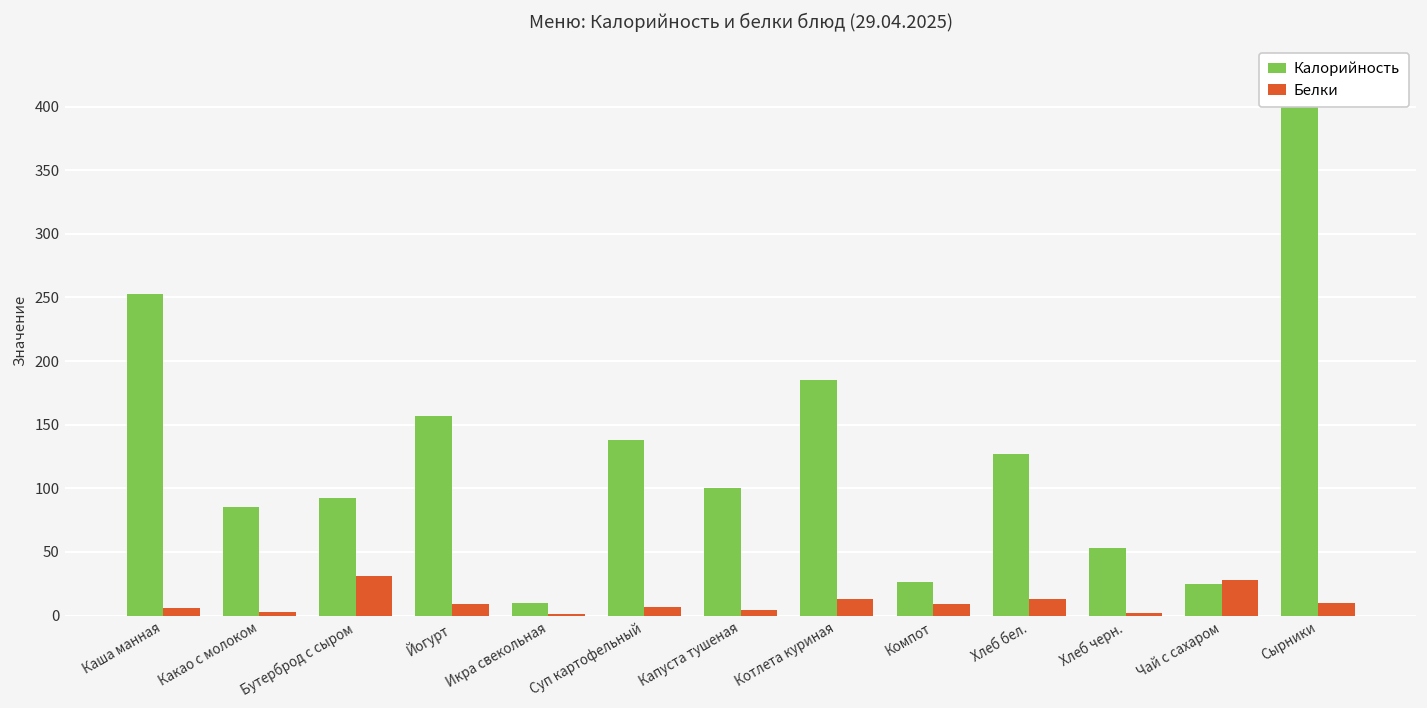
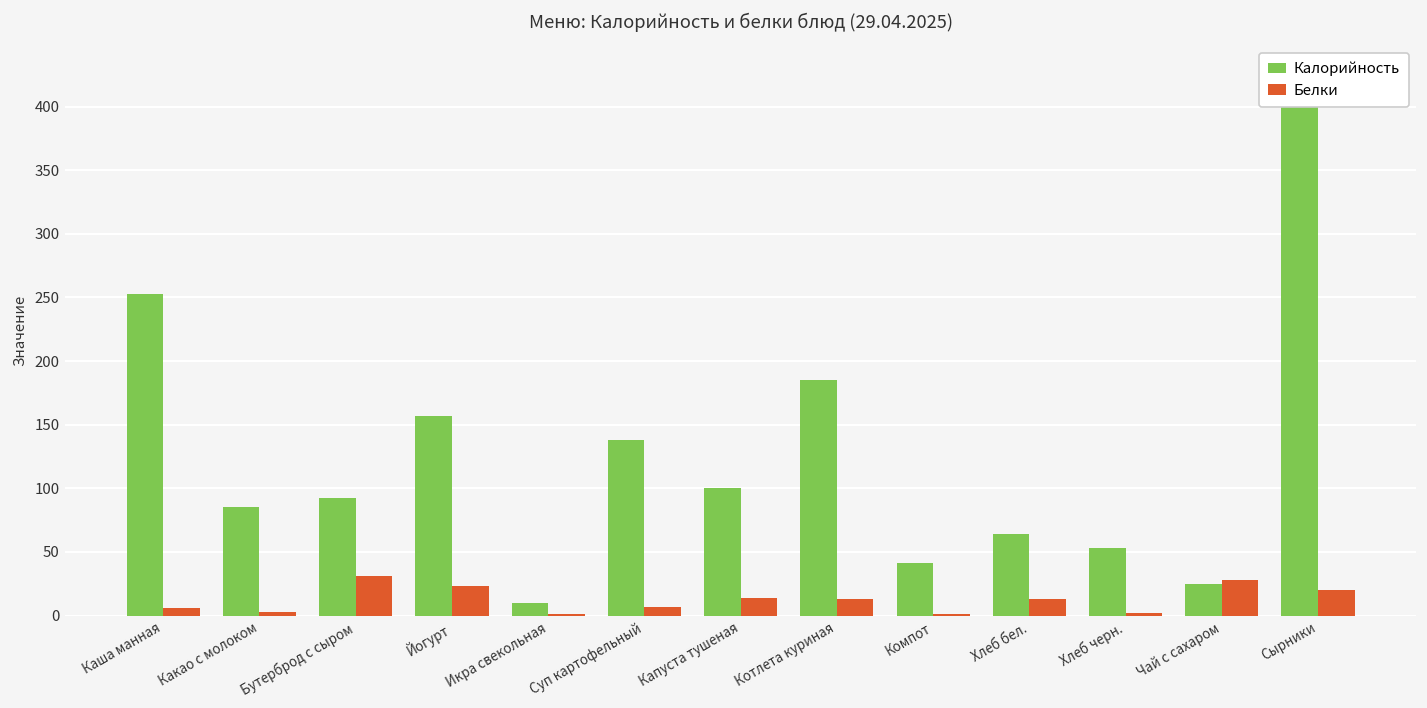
  {
    "Калорийность": {
      "Каша манная": 253,
      "Какао с молоком": 85,
      "Бутерброд с сыром": 92,
      "Йогурт": 157,
      "Икра свекольная": 10,
      "Суп картофельный": 138,
      "Капуста тушеная": 100,
      "Котлета куриная": 185,
-     "Компот": 26,
-     "Хлеб бел.": 127,
+     "Компот": 41,
+     "Хлеб бел.": 64,
      "Хлеб черн.": 53,
      "Чай с сахаром": 25
    },
    "Белки": {
      "Каша манная": 6,
      "Какао с молоком": 3,
      "Бутерброд с сыром": 31,
-     "Йогурт": 9,
+     "Йогурт": 23,
      "Суп картофельный": 7,
-     "Капуста тушеная": 4,
+     "Капуста тушеная": 14,
      "Котлета куриная": 13,
-     "Компот": 9,
+     "Компот": 1,
      "Хлеб бел.": 13,
      "Чай с сахаром": 28,
-     "Сырники": 10
+     "Сырники": 20
    }
  }
